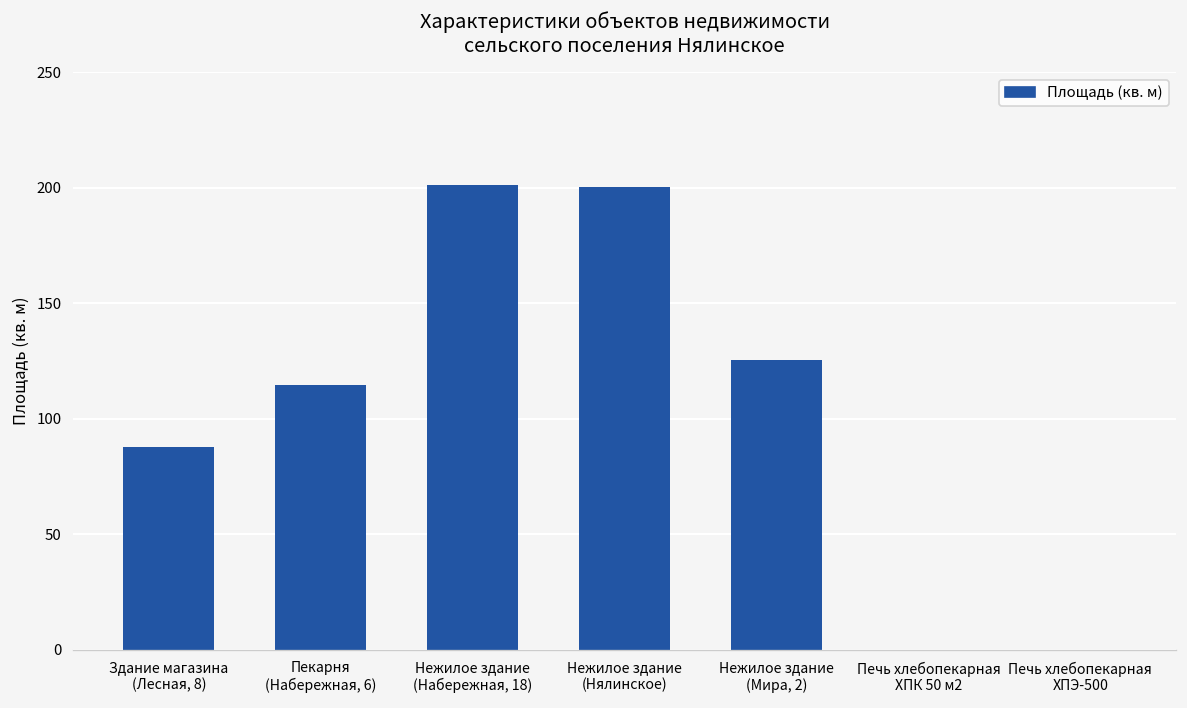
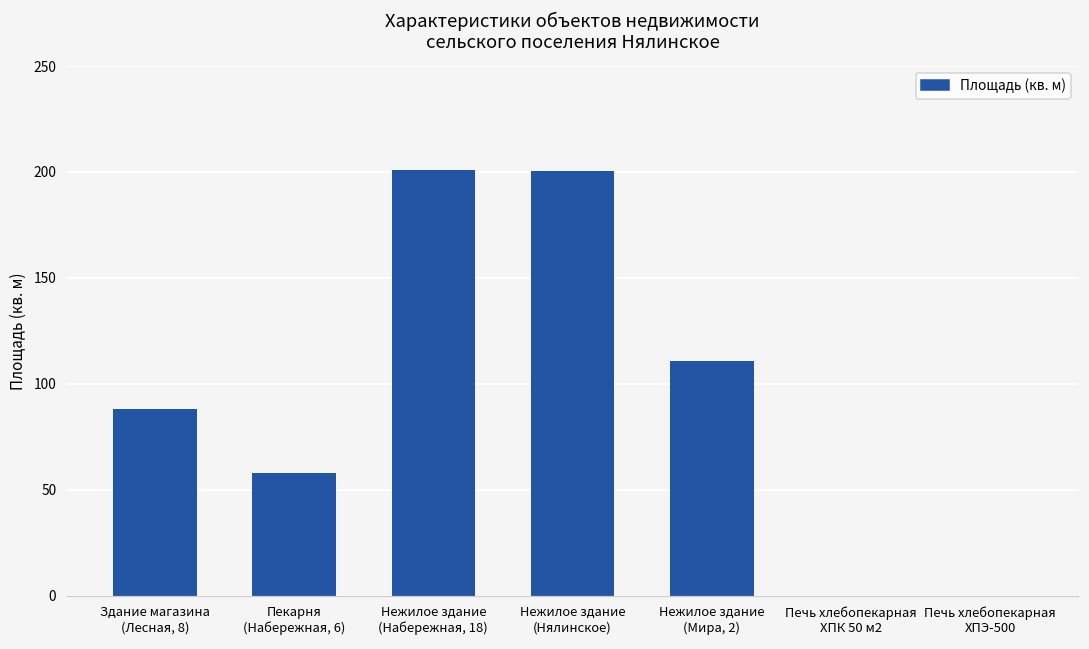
  {
    "Здание магазина (Лесная, 8)": 88,
-   "Пекарня (Набережная, 6)": 115,
+   "Пекарня (Набережная, 6)": 58,
    "Нежилое здание (Набережная, 18)": 201,
    "Нежилое здание (Нялинское)": 200,
-   "Нежилое здание (Мира, 2)": 125,
+   "Нежилое здание (Мира, 2)": 111,
    "Печь хлебопекарная ХПК 50 м2": 0,
    "Печь хлебопекарная ХПЭ-500": 0
  }
